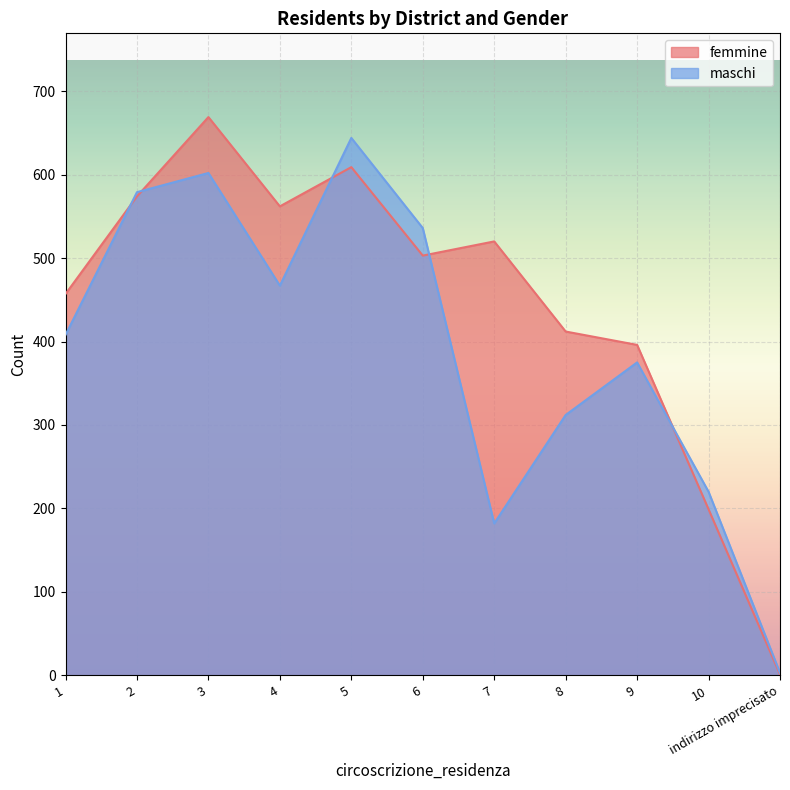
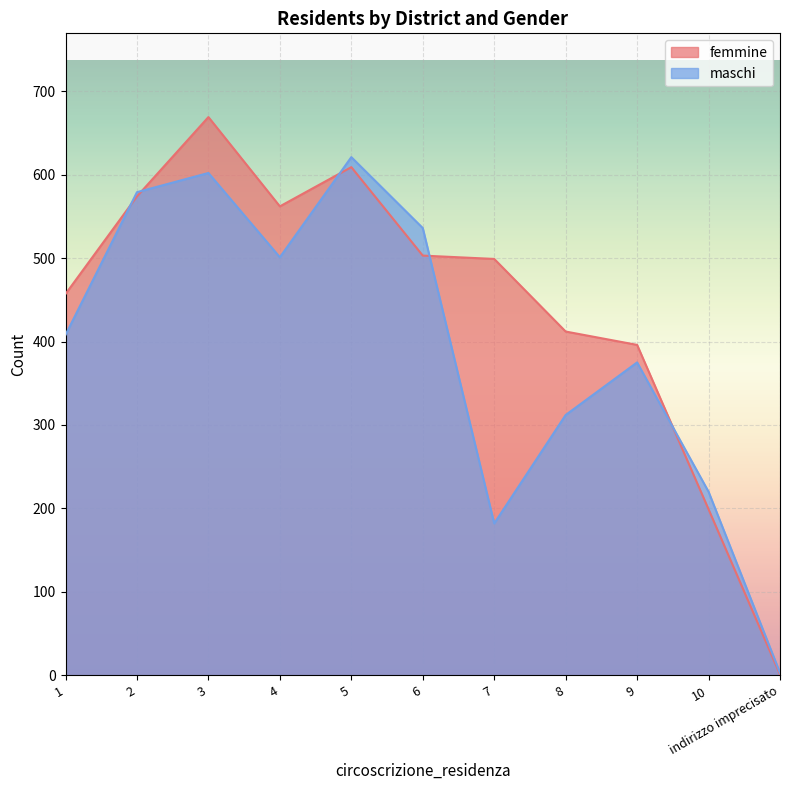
  {
    "femmine": {
      "1": 460,
      "2": 570,
      "3": 670,
      "4": 560,
      "5": 610,
      "6": 500,
-     "7": 520,
+     "7": 500,
      "8": 410,
      "9": 400,
      "10": 200
    },
    "maschi": {
      "1": 410,
      "2": 580,
      "3": 600,
-     "4": 470,
-     "5": 640,
+     "4": 500,
+     "5": 620,
      "6": 540,
      "7": 180,
      "8": 310,
      "9": 380,
      "10": 220
    }
  }
